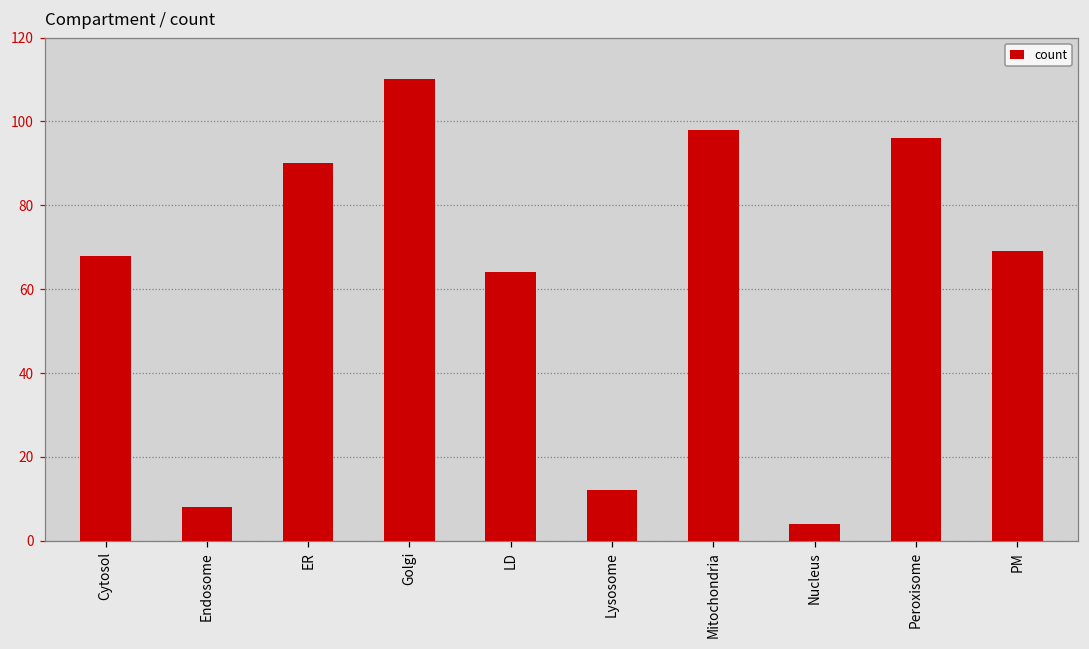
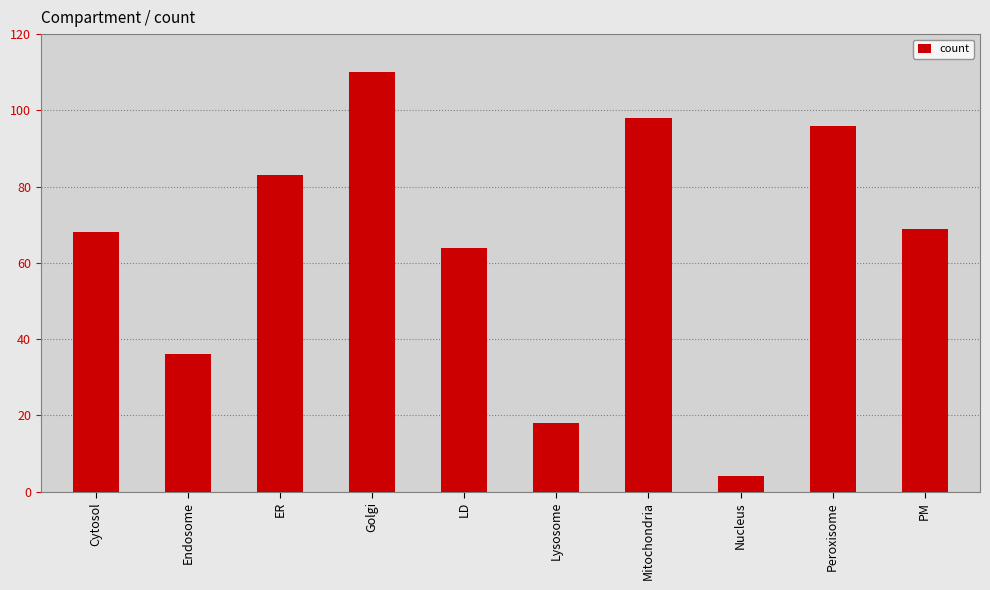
  {
    "Cytosol": 68,
-   "Endosome": 8,
-   "ER": 90,
+   "Endosome": 36,
+   "ER": 83,
    "Golgi": 110,
    "LD": 64,
-   "Lysosome": 12,
+   "Lysosome": 18,
    "Mitochondria": 98,
    "Nucleus": 4,
    "Peroxisome": 96,
    "PM": 69
  }
